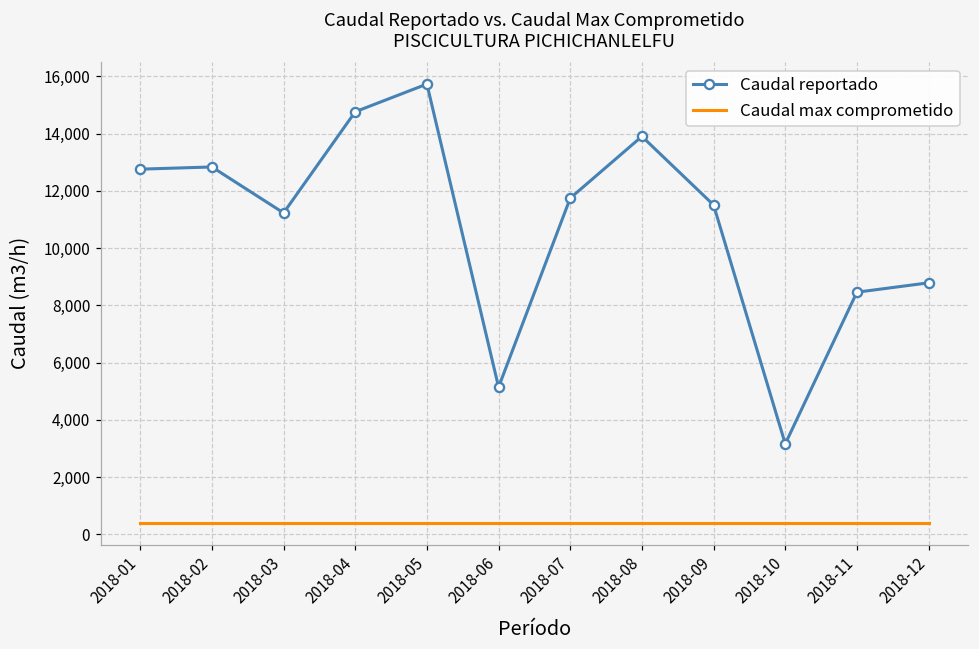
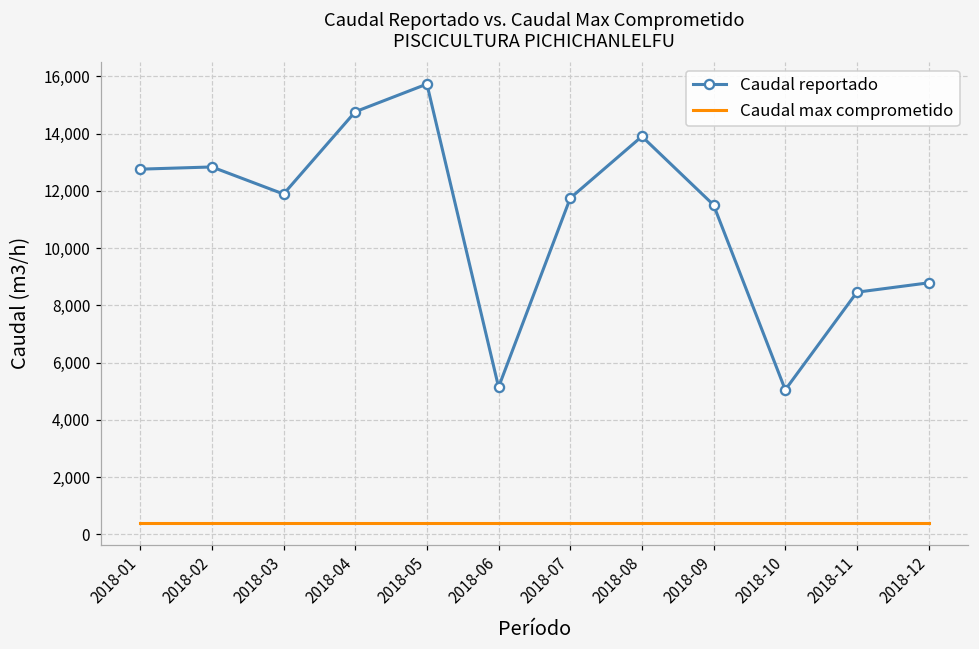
  {
    "Caudal reportado": {
      "2018-01": "12,800",
      "2018-02": "12,800",
-     "2018-03": "11,200",
+     "2018-03": "11,900",
      "2018-04": "14,800",
      "2018-05": "15,700",
      "2018-06": "5,100",
      "2018-07": "11,700",
      "2018-08": "13,900",
      "2018-09": "11,500",
-     "2018-10": "3,200",
+     "2018-10": "5,100",
      "2018-11": "8,500",
      "2018-12": "8,800"
    },
    "Caudal max comprometido": {
      "2018-01": "400",
      "2018-02": "400",
      "2018-03": "400",
      "2018-04": "400",
      "2018-05": "400",
      "2018-06": "400",
      "2018-07": "400",
      "2018-08": "400",
      "2018-09": "400",
      "2018-10": "400",
      "2018-11": "400",
      "2018-12": "400"
    }
  }
